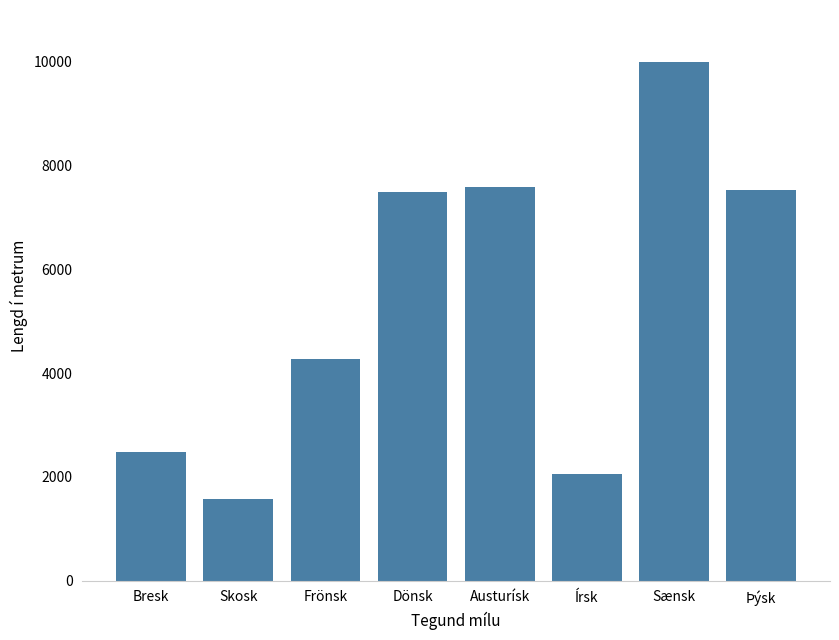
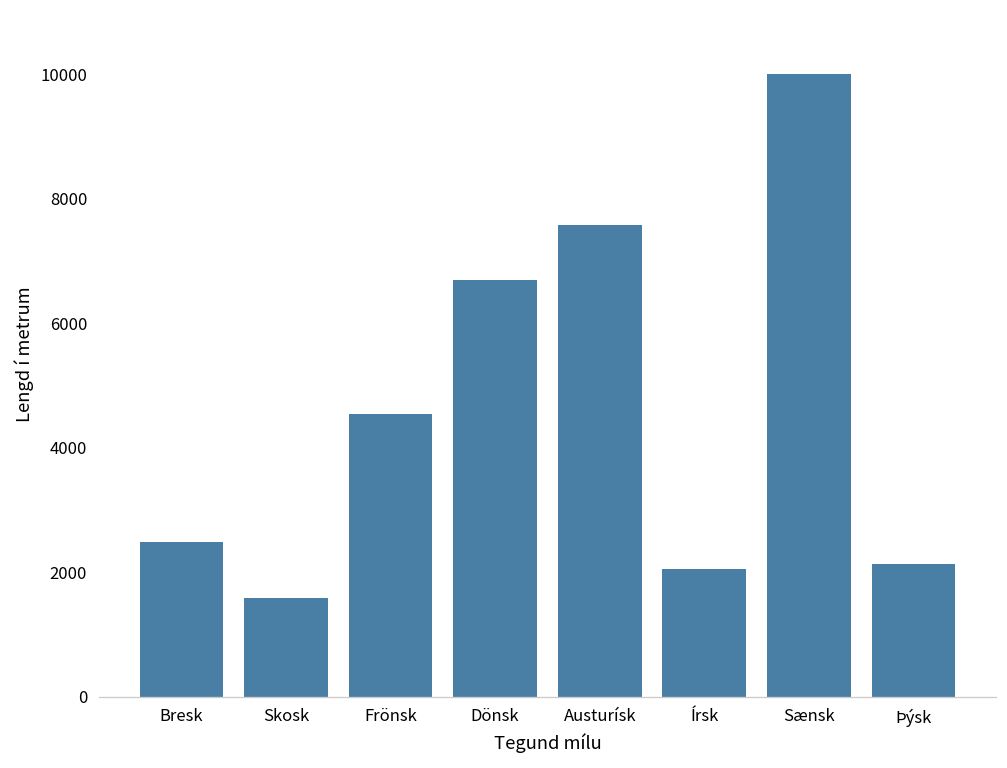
  {
    "Bresk": 2500,
    "Skosk": 1600,
-   "Frönsk": 4300,
-   "Dönsk": 7500,
+   "Frönsk": 4500,
+   "Dönsk": 6700,
    "Austurísk": 7600,
    "Írsk": 2000,
    "Sænsk": 10000,
-   "Þýsk": 7500
+   "Þýsk": 2100
  }
